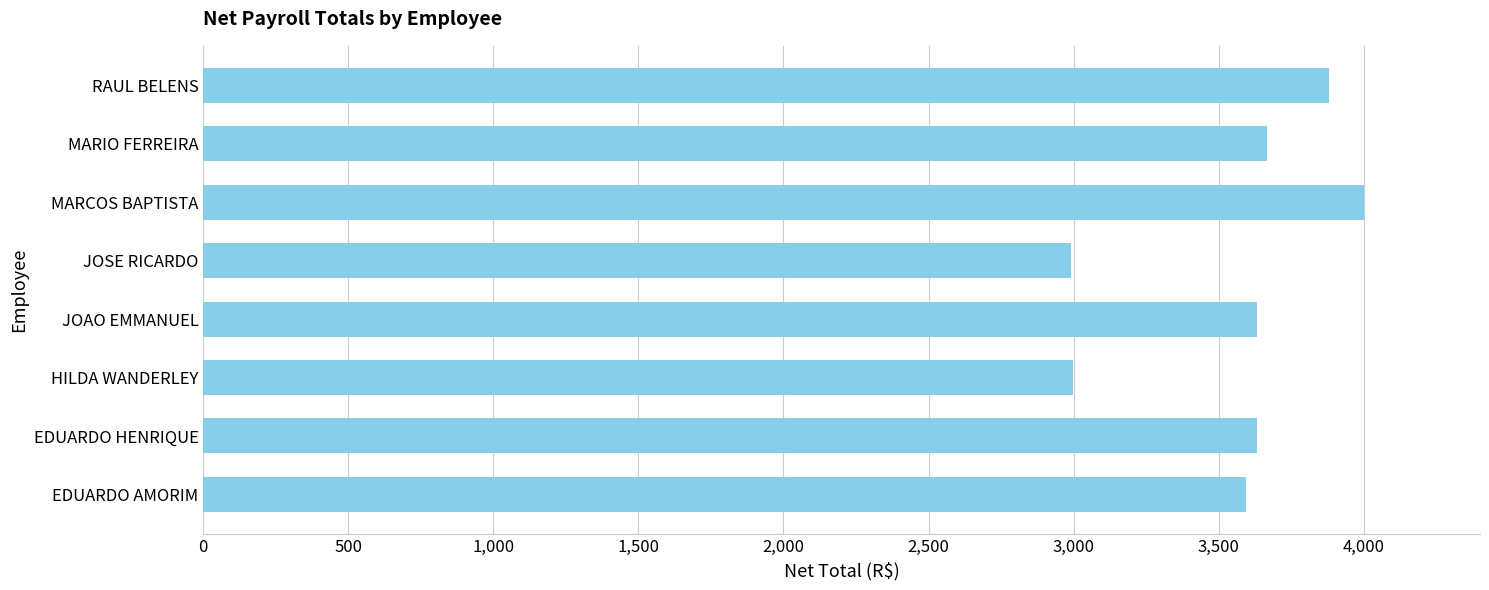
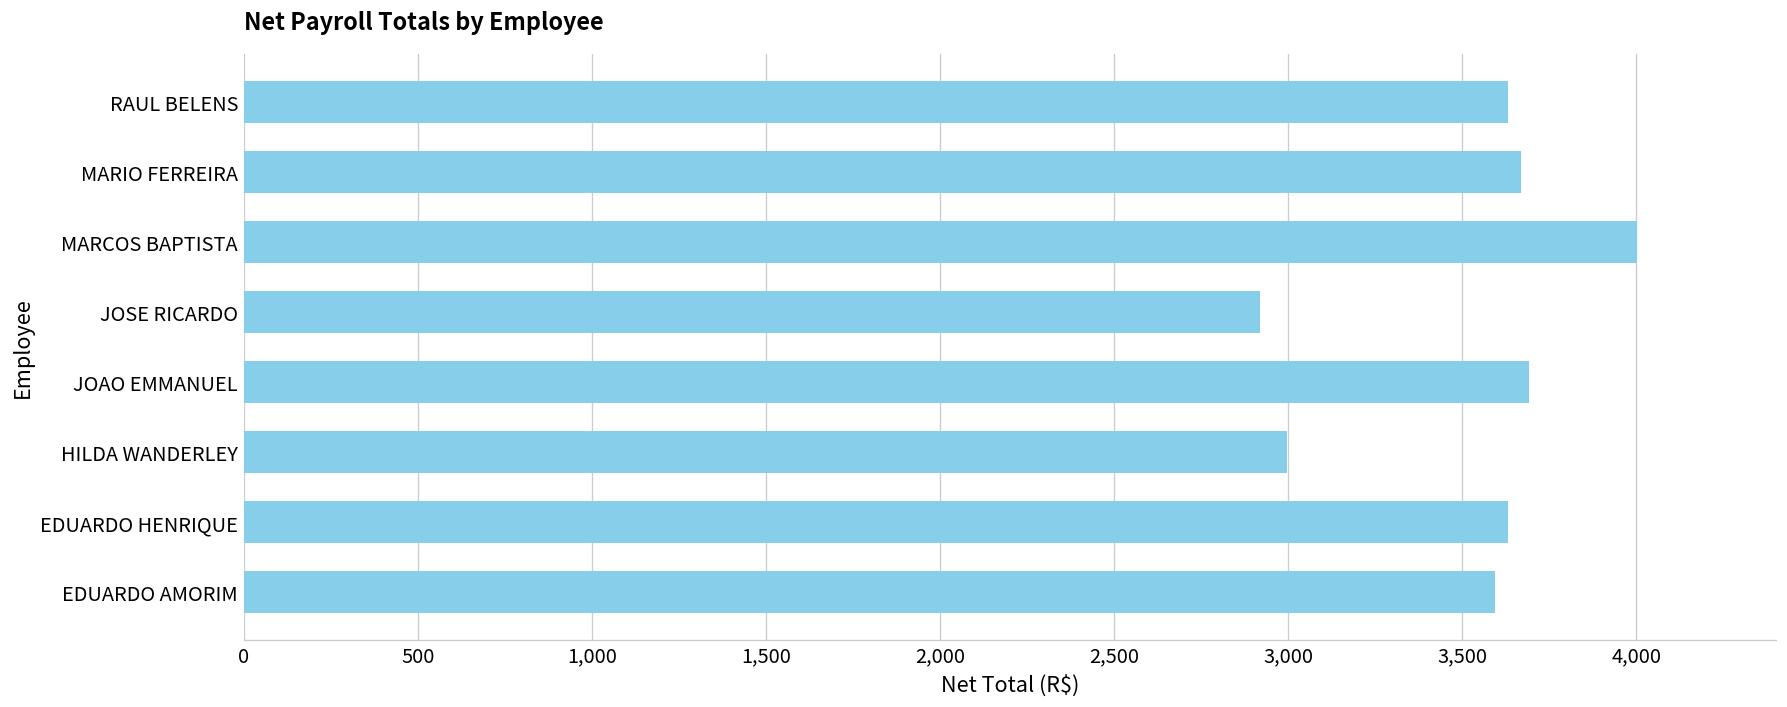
  {
-   "RAUL BELENS": "3,880",
+   "RAUL BELENS": "3,630",
    "MARIO FERREIRA": "3,670",
    "MARCOS BAPTISTA": "4,000",
-   "JOSE RICARDO": "2,990",
-   "JOAO EMMANUEL": "3,630",
+   "JOSE RICARDO": "2,920",
+   "JOAO EMMANUEL": "3,690",
    "HILDA WANDERLEY": "3,000",
    "EDUARDO HENRIQUE": "3,630",
    "EDUARDO AMORIM": "3,590"
  }
